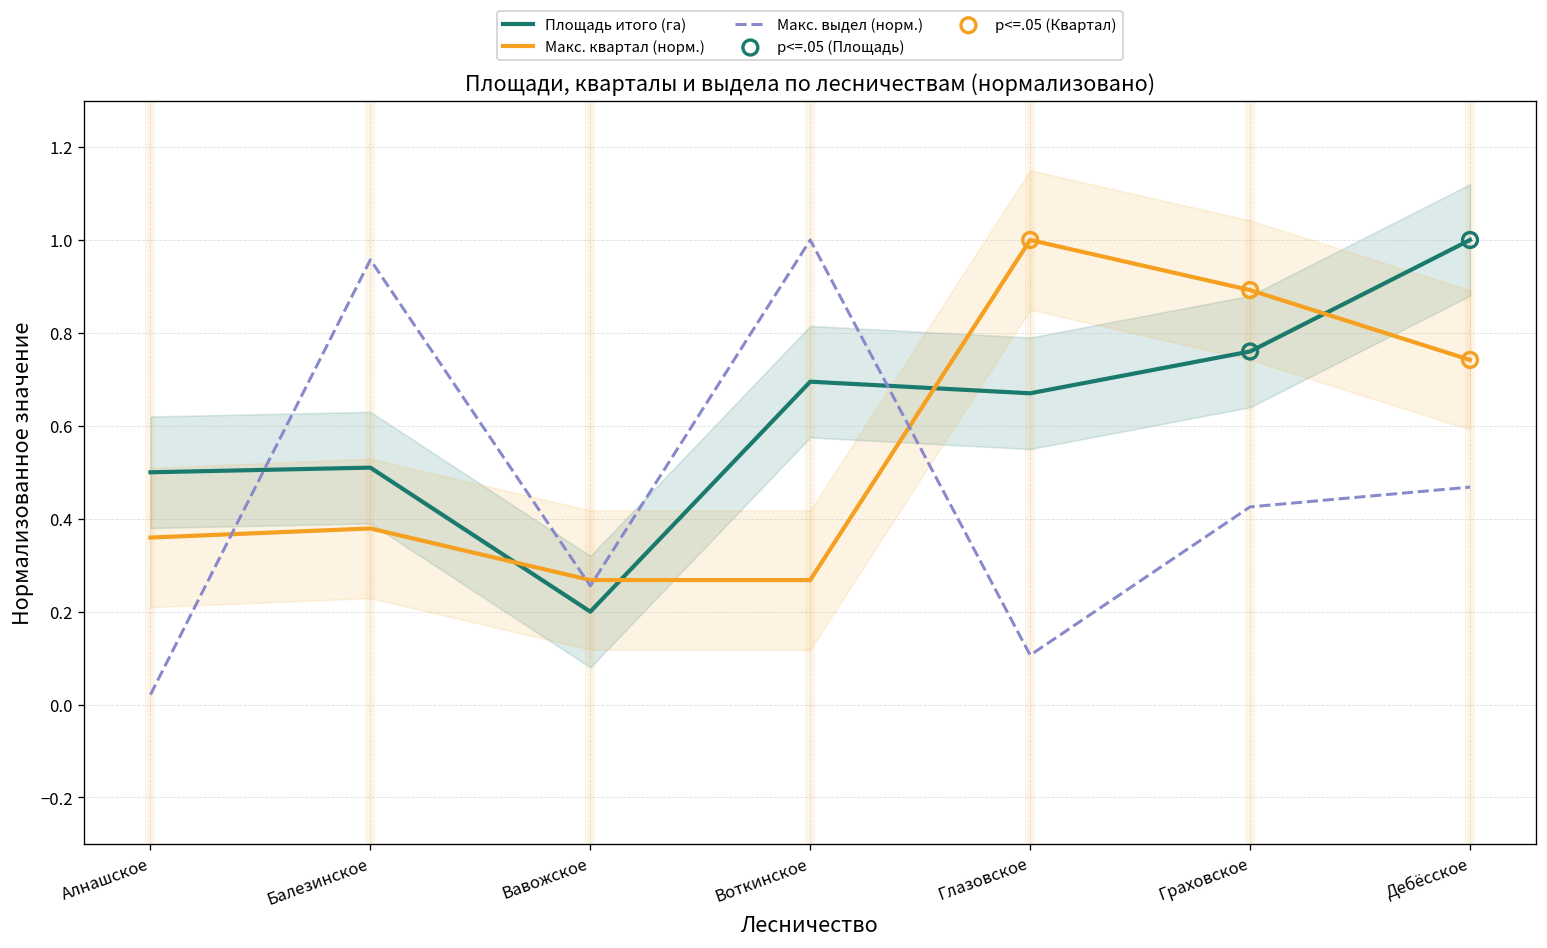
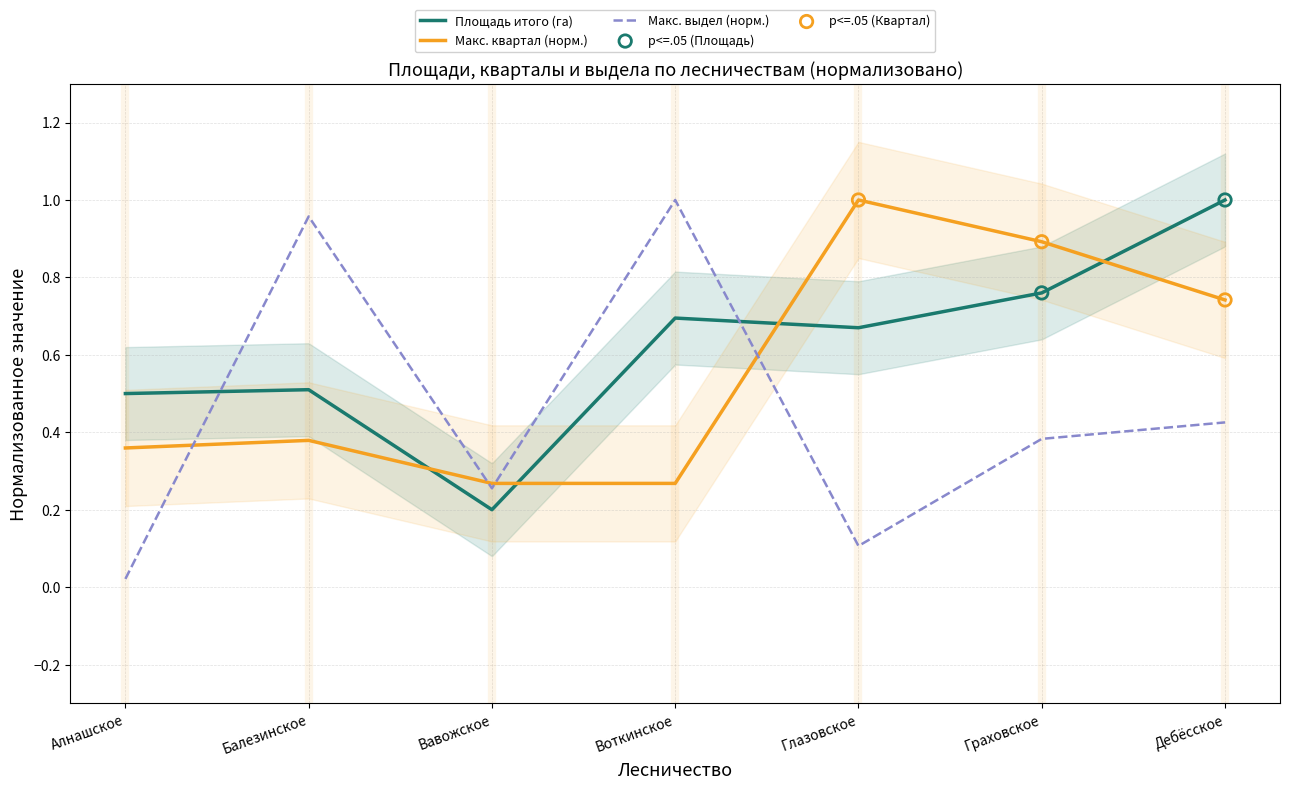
  {
    "Макс. выдел (норм.)": {
      "Алнашское": 0.02,
      "Балезинское": 0.96,
      "Вавожское": 0.26,
      "Воткинское": 1.00,
      "Глазовское": 0.11,
-     "Граховское": 0.43,
-     "Дебёсское": 0.47
+     "Граховское": 0.38,
+     "Дебёсское": 0.43
    }
  }
